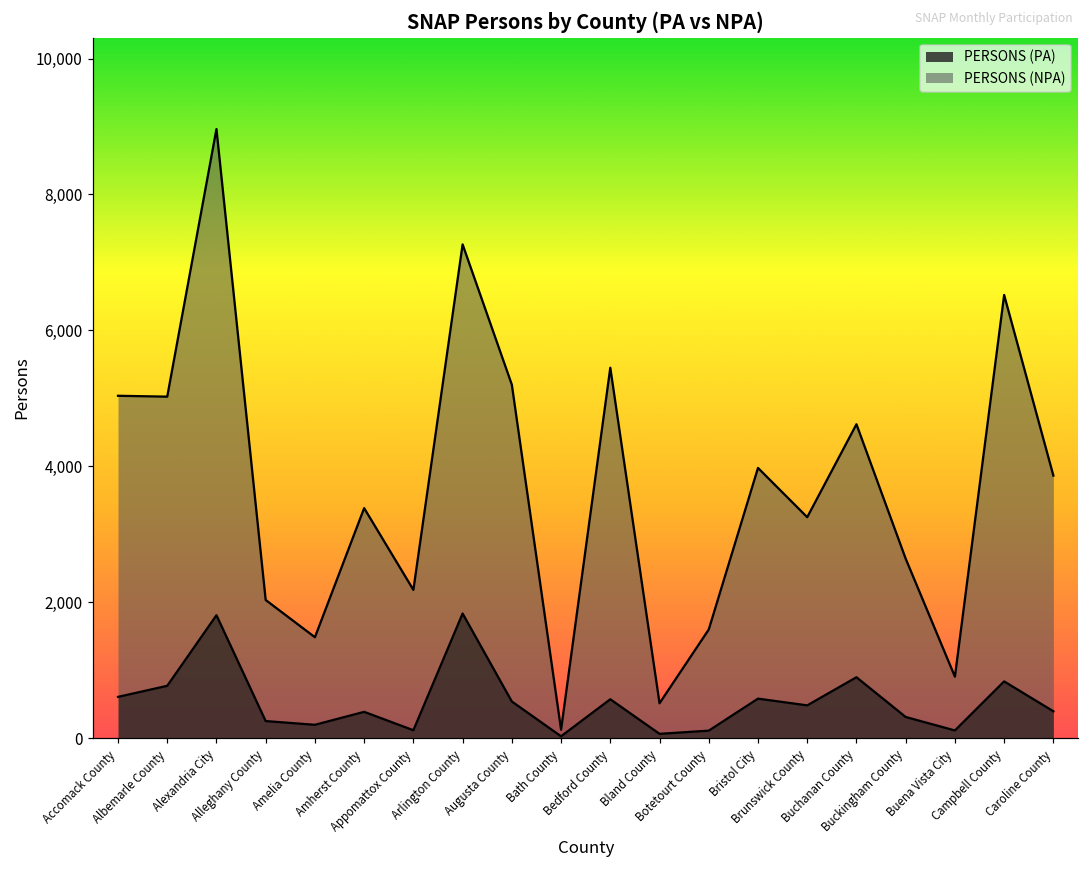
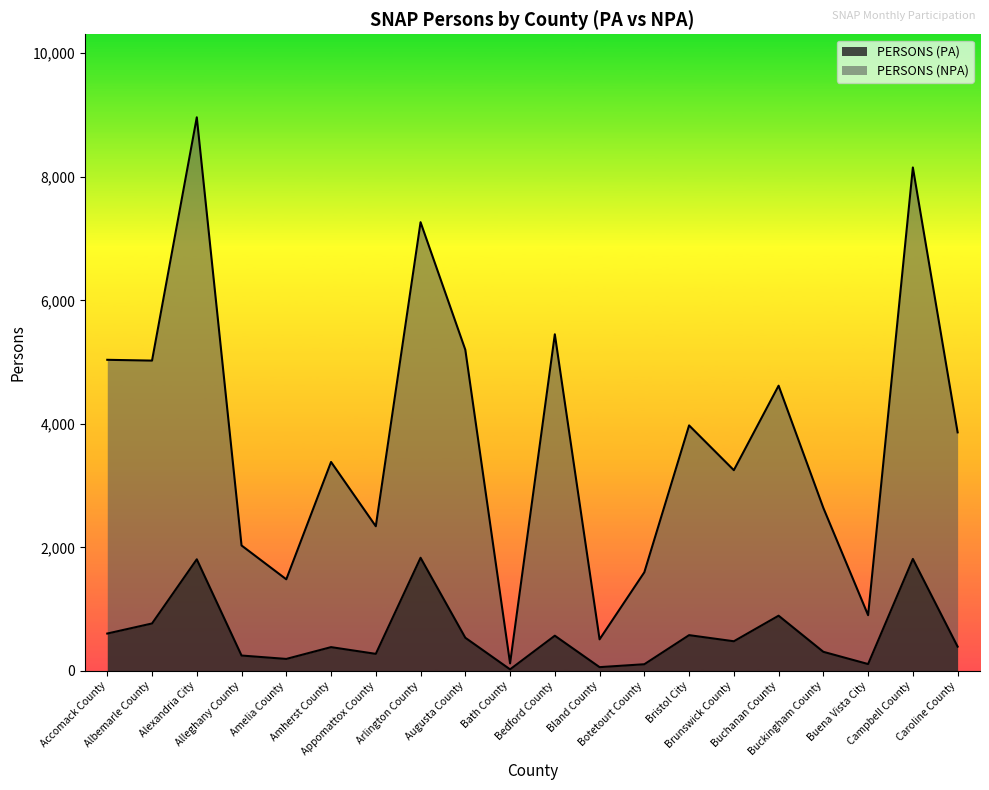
  {
    "PERSONS (PA)": {
      "Accomack County": "600",
      "Albemarle County": "800",
      "Alexandria City": "1,800",
      "Alleghany County": "200",
      "Amelia County": "200",
      "Amherst County": "400",
-     "Appomattox County": "100",
+     "Appomattox County": "300",
      "Arlington County": "1,800",
      "Augusta County": "500",
      "Bath County": "0",
      "Bedford County": "600",
      "Bland County": "100",
      "Botetourt County": "100",
      "Bristol City": "600",
      "Brunswick County": "500",
      "Buchanan County": "900",
      "Buckingham County": "300",
      "Buena Vista City": "100",
-     "Campbell County": "800",
+     "Campbell County": "1,800",
      "Caroline County": "400"
    },
    "PERSONS (NPA)": {
      "Accomack County": "4,400",
      "Albemarle County": "4,300",
      "Alexandria City": "7,200",
      "Alleghany County": "1,800",
      "Amelia County": "1,300",
      "Amherst County": "3,000",
      "Appomattox County": "2,100",
      "Arlington County": "5,400",
      "Augusta County": "4,700",
      "Bath County": "100",
      "Bedford County": "4,900",
      "Bland County": "500",
      "Botetourt County": "1,500",
      "Bristol City": "3,400",
      "Brunswick County": "2,800",
      "Buchanan County": "3,700",
      "Buckingham County": "2,300",
      "Buena Vista City": "800",
-     "Campbell County": "5,700",
+     "Campbell County": "6,300",
      "Caroline County": "3,500"
    }
  }
